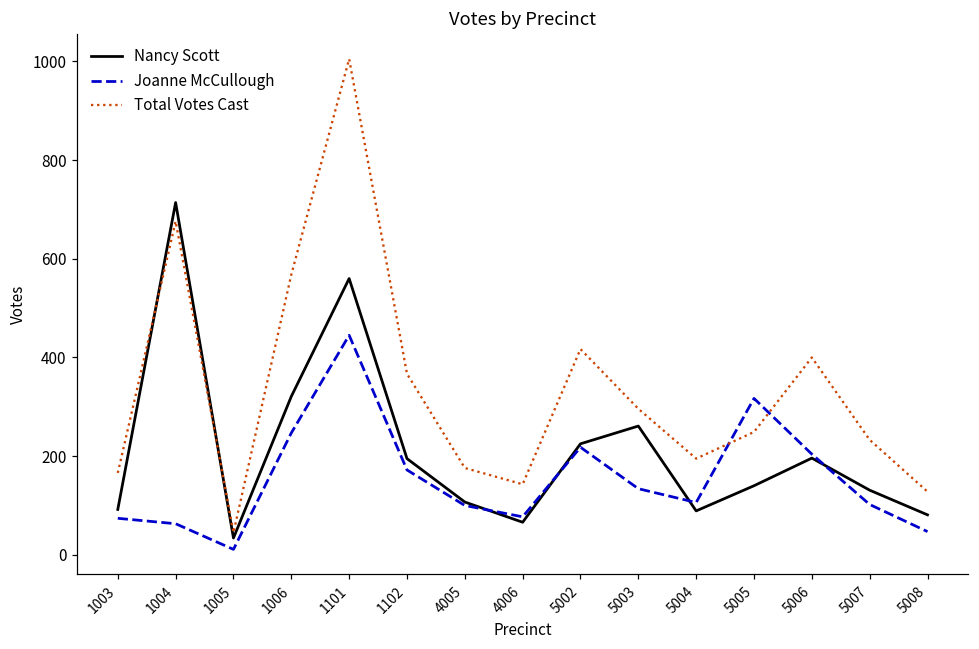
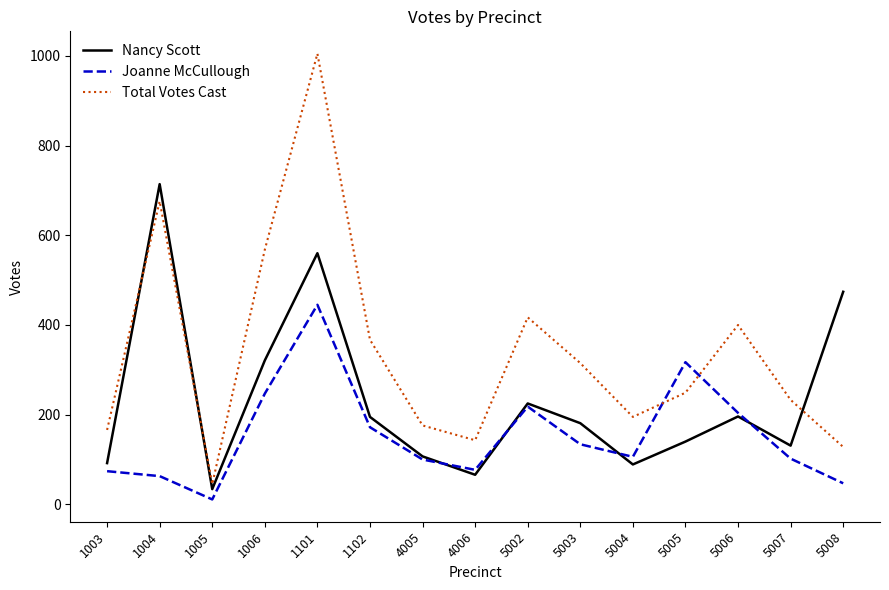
  {
    "Nancy Scott": {
      "1003": 90,
      "1004": 710,
      "1005": 30,
      "1006": 320,
      "1101": 560,
      "1102": 200,
      "4005": 110,
      "4006": 70,
      "5002": 230,
-     "5003": 260,
+     "5003": 180,
      "5004": 90,
      "5005": 140,
      "5006": 200,
      "5007": 130,
-     "5008": 80
+     "5008": 470
    },
    "Joanne McCullough": {
      "1003": 70,
      "1004": 60,
      "1005": 10,
      "1006": 250,
      "1101": 450,
      "1102": 170,
      "4005": 100,
      "4006": 80,
      "5002": 220,
      "5003": 130,
      "5004": 110,
      "5005": 320,
      "5006": 200,
      "5007": 100,
      "5008": 50
    },
    "Total Votes Cast": {
      "1003": 170,
      "1004": 680,
      "1005": 50,
      "1006": 570,
      "1101": 1010,
      "1102": 370,
      "4005": 180,
      "4006": 140,
      "5002": 420,
-     "5003": 300,
+     "5003": 320,
      "5004": 200,
      "5005": 250,
      "5006": 400,
      "5007": 230,
      "5008": 130
    }
  }
